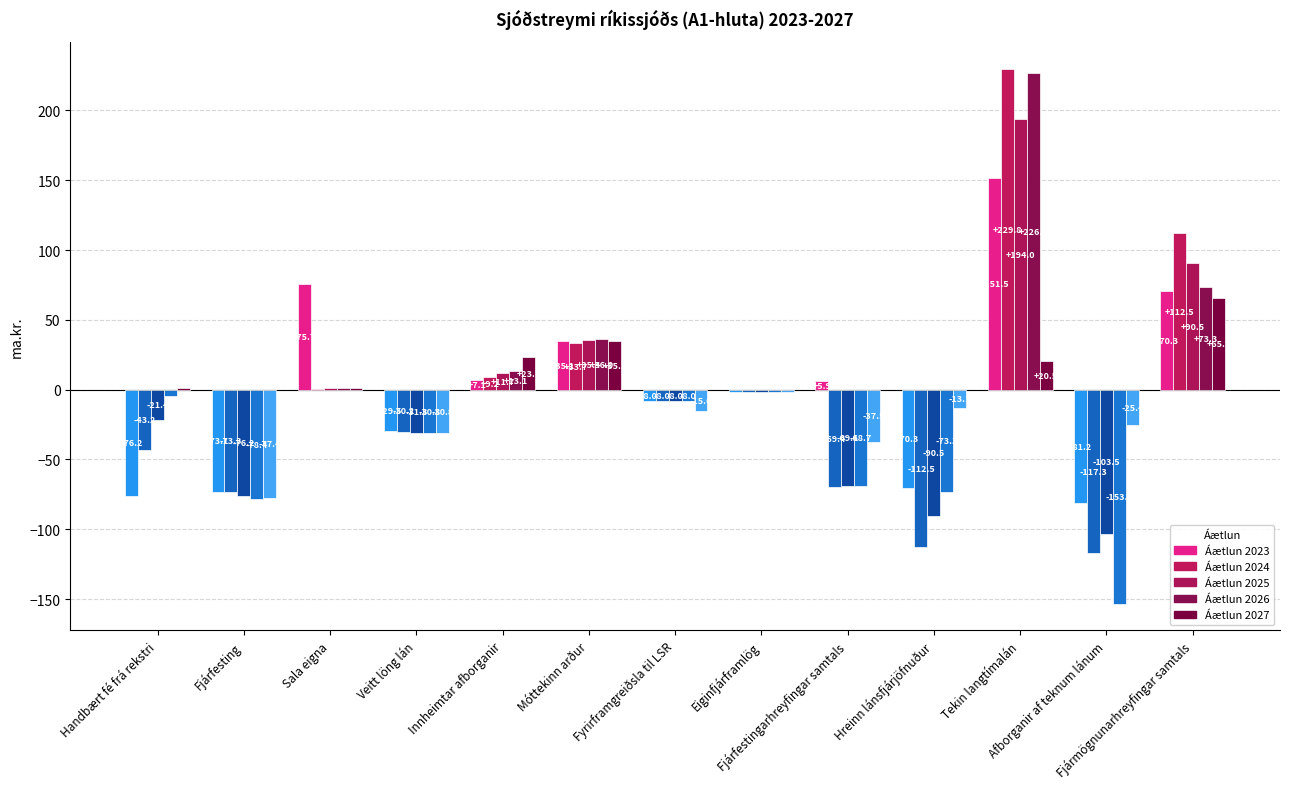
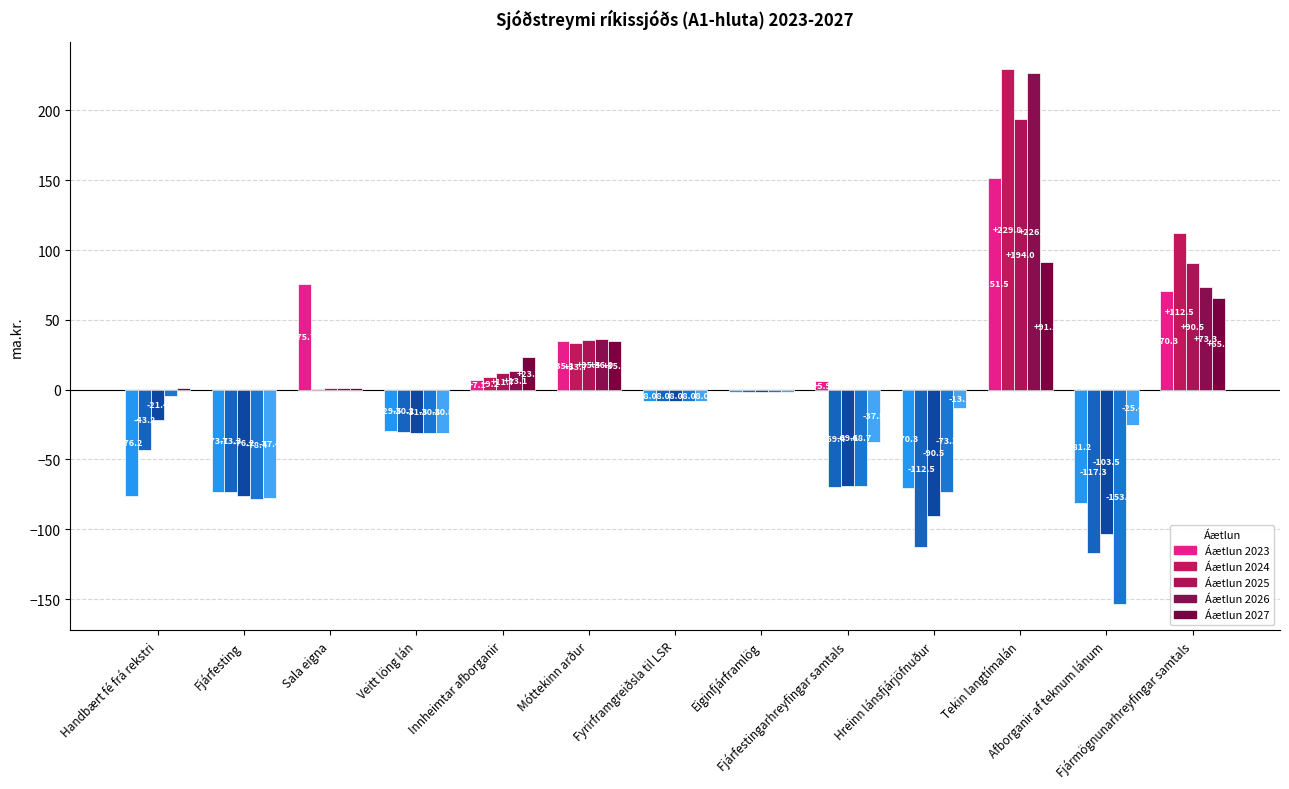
  {
    "Áætlun 2027": {
      "Innheimtar afborganir": "+23.7",
-     "Fyrirframgreiðsla til LSR": "-15.6",
+     "Fyrirframgreiðsla til LSR": "-8.0",
      "Fjárfestingarhreyfingar samtals": "-37.5",
      "Hreinn lánsfjárjöfnuður": "-13.1",
-     "Tekin langtímalán": "+20.5",
+     "Tekin langtímalán": "+91.1",
      "Afborganir af teknum lánum": "-25.4"
    }
  }
